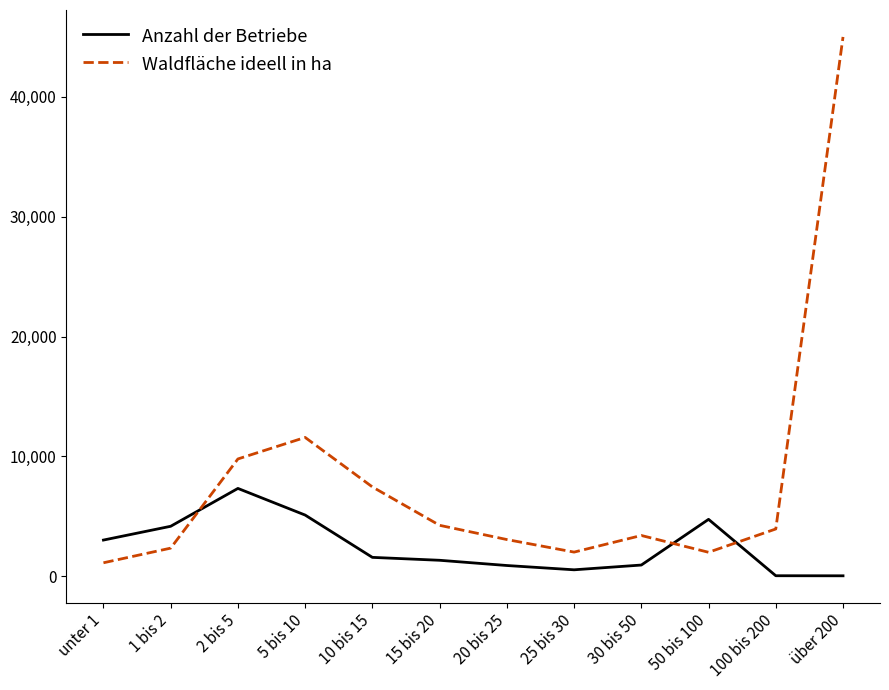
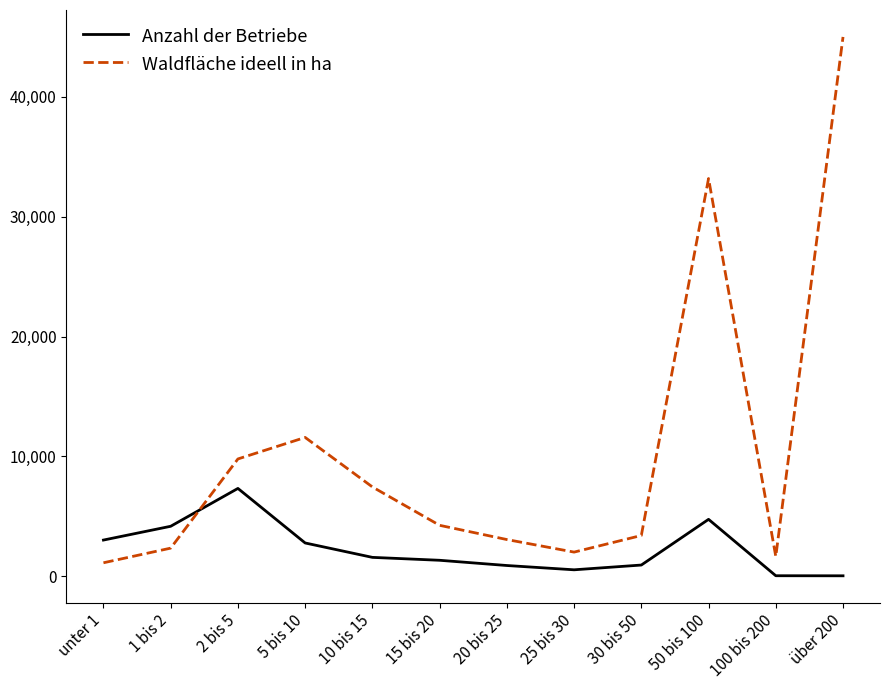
  {
    "Anzahl der Betriebe": {
      "unter 1": "3,000",
      "1 bis 2": "4,200",
      "2 bis 5": "7,300",
-     "5 bis 10": "5,100",
+     "5 bis 10": "2,800",
      "10 bis 15": "1,600",
      "15 bis 20": "1,300",
      "20 bis 25": "900",
      "25 bis 30": "500",
      "30 bis 50": "900",
      "50 bis 100": "4,800",
      "100 bis 200": "100",
      "über 200": "0"
    },
    "Waldfläche ideell in ha": {
      "unter 1": "1,100",
      "1 bis 2": "2,400",
      "2 bis 5": "9,800",
      "5 bis 10": "11,600",
      "10 bis 15": "7,500",
      "15 bis 20": "4,300",
      "20 bis 25": "3,100",
      "25 bis 30": "2,000",
      "30 bis 50": "3,400",
-     "50 bis 100": "2,000",
-     "100 bis 200": "4,000",
+     "50 bis 100": "33,200",
+     "100 bis 200": "1,700",
      "über 200": "45,000"
    }
  }
